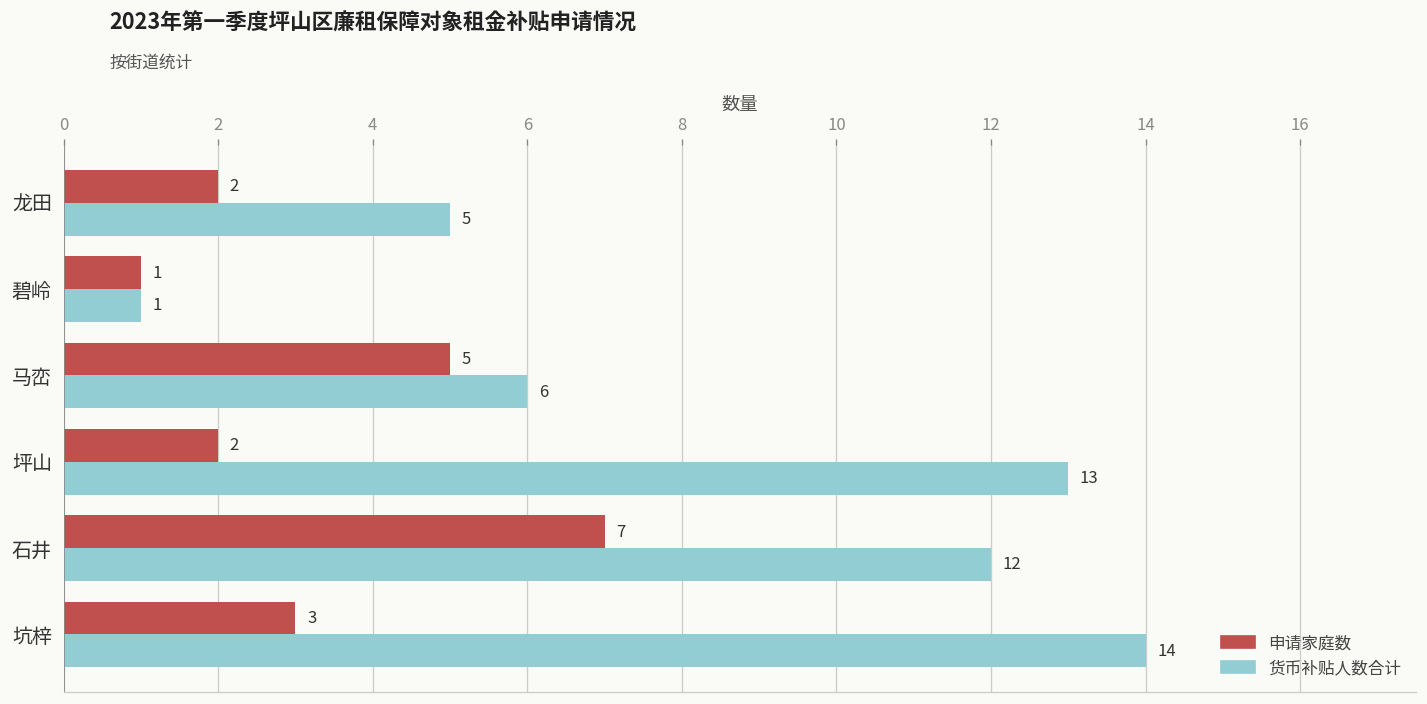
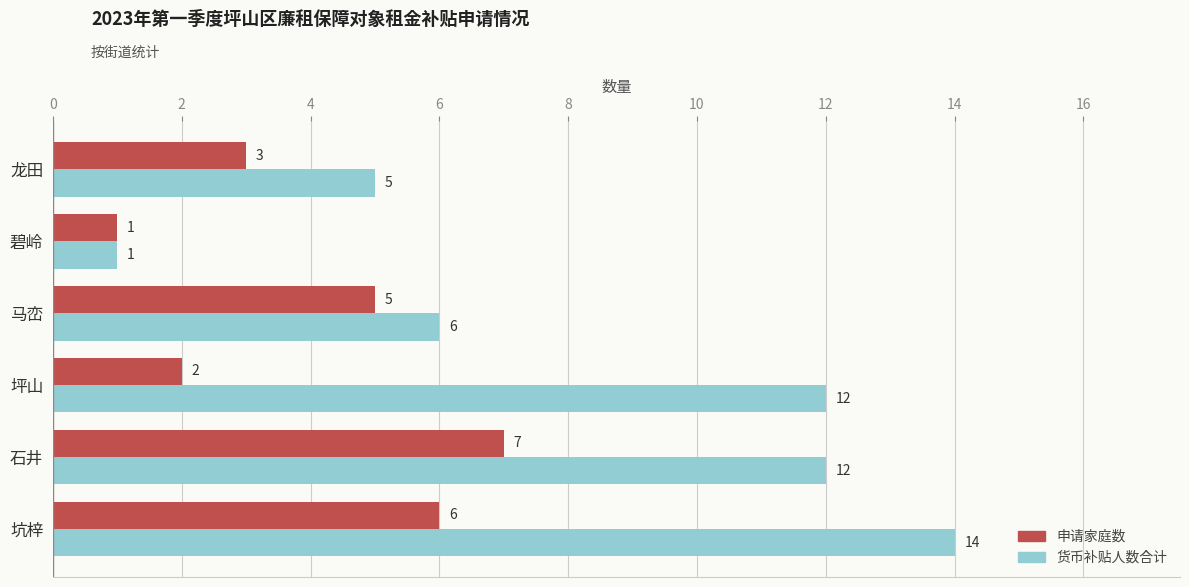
  {
    "申请家庭数": {
-     "龙田": 2,
+     "龙田": 3,
      "碧岭": 1,
      "马峦": 5,
      "坪山": 2,
      "石井": 7,
-     "坑梓": 3
+     "坑梓": 6
    },
    "货币补贴人数合计": {
      "龙田": 5,
      "碧岭": 1,
      "马峦": 6,
-     "坪山": 13,
+     "坪山": 12,
      "石井": 12,
      "坑梓": 14
    }
  }
